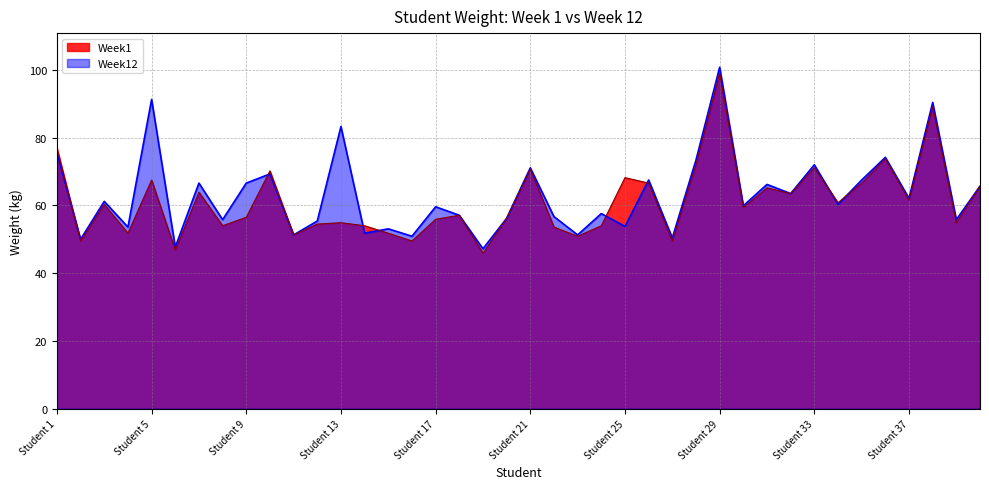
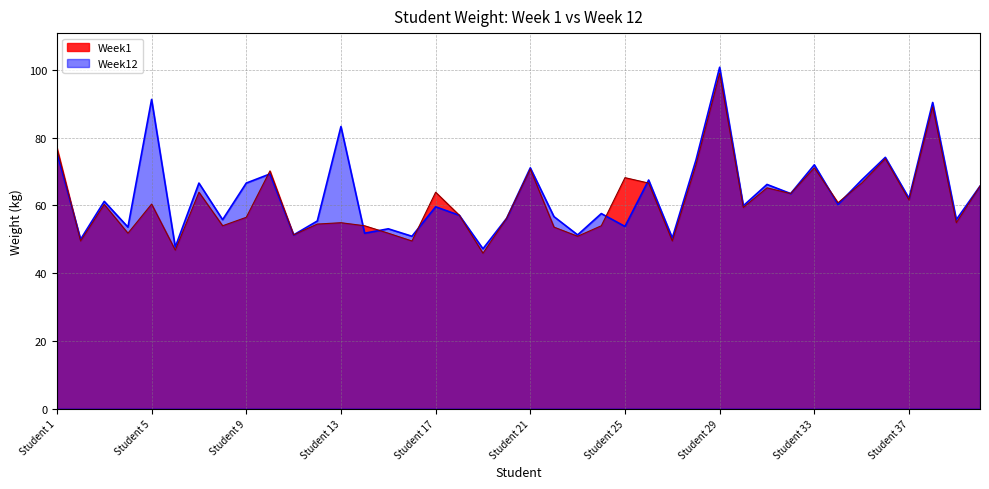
  {
    "Week1": {
      "Student 1": 77,
-     "Student 5": 68,
+     "Student 5": 60,
      "Student 9": 57,
      "Student 13": 55,
-     "Student 17": 56,
+     "Student 17": 64,
      "Student 25": 68,
      "Student 29": 99,
      "Student 33": 71
    },
    "Week12": {
      "Student 1": 76,
      "Student 5": 91,
      "Student 9": 67,
      "Student 13": 83,
      "Student 17": 60,
      "Student 25": 54,
      "Student 29": 101,
      "Student 33": 72
    }
  }
